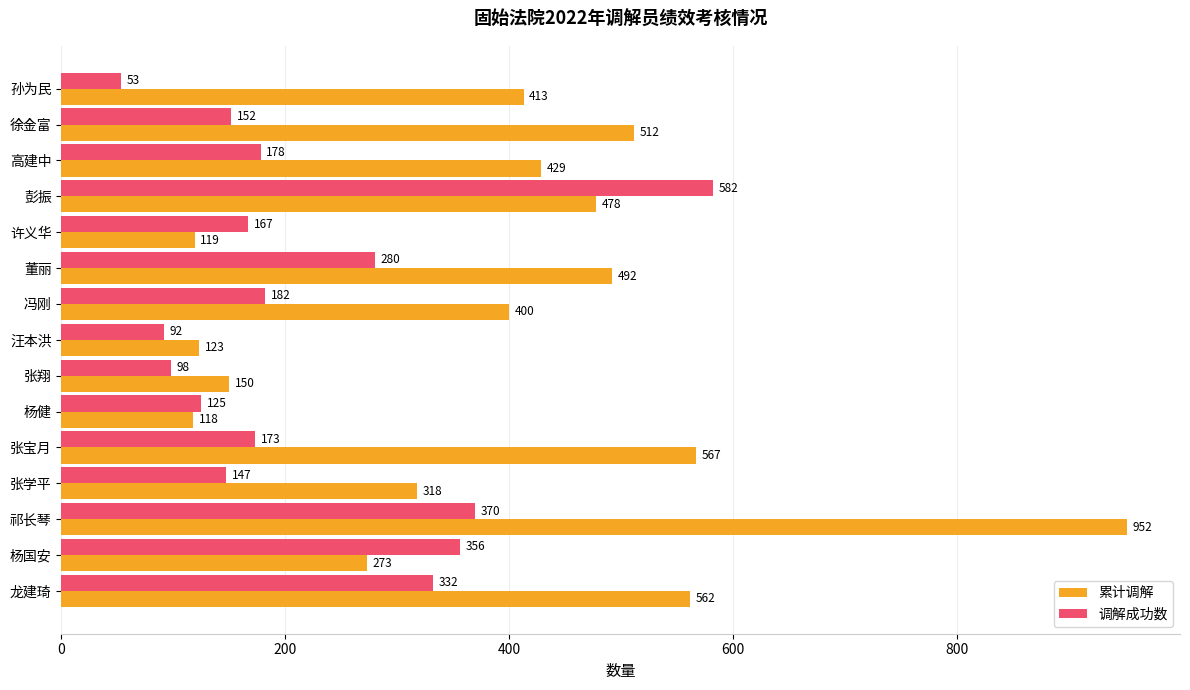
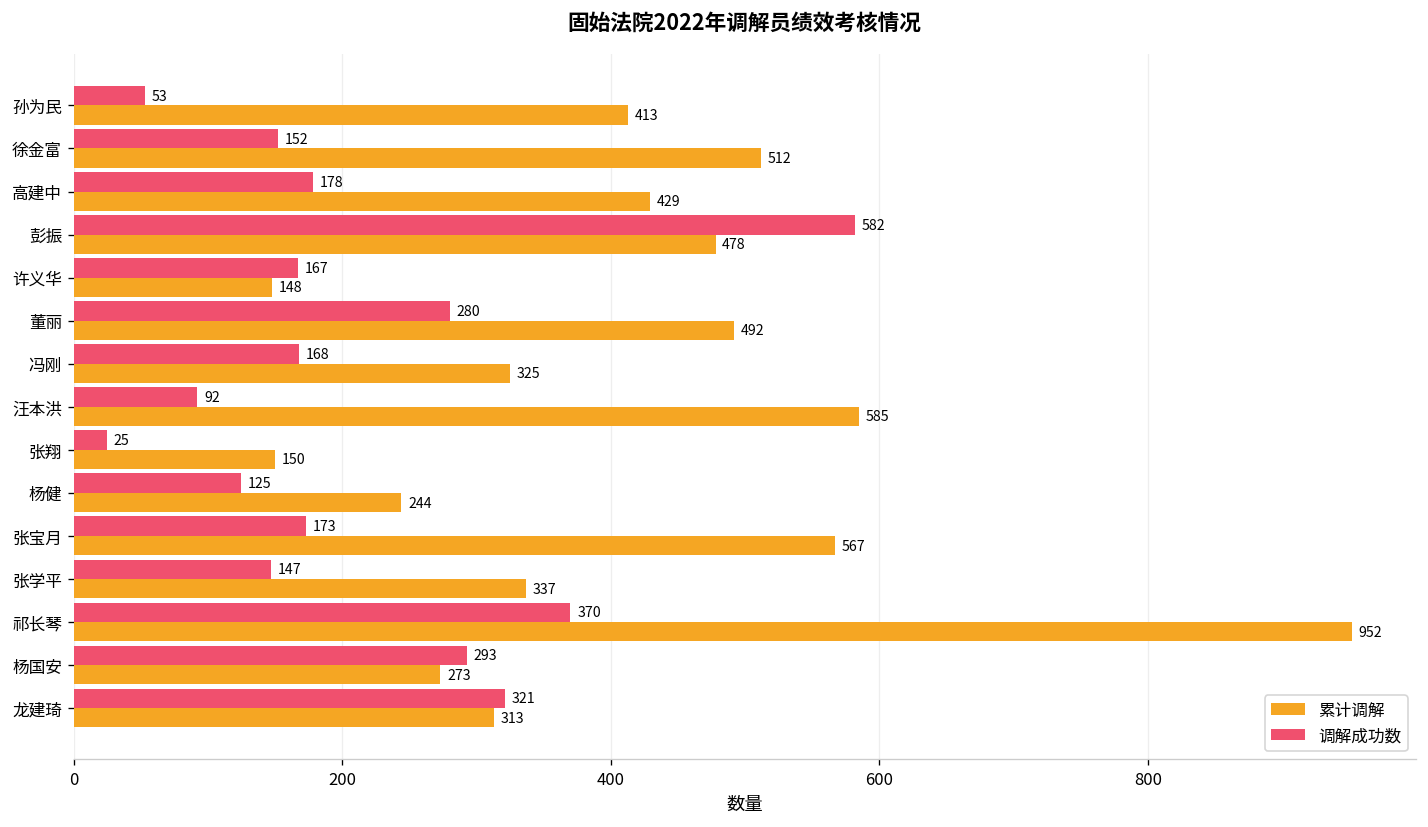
  {
    "累计调解": {
      "孙为民": 413,
      "徐金富": 512,
      "高建中": 429,
      "彭振": 478,
-     "许义华": 119,
+     "许义华": 148,
      "董丽": 492,
-     "冯刚": 400,
-     "汪本洪": 123,
+     "冯刚": 325,
+     "汪本洪": 585,
      "张翔": 150,
-     "杨健": 118,
+     "杨健": 244,
      "张宝月": 567,
-     "张学平": 318,
+     "张学平": 337,
      "祁长琴": 952,
      "杨国安": 273,
-     "龙建琦": 562
+     "龙建琦": 313
    },
    "调解成功数": {
      "孙为民": 53,
      "徐金富": 152,
      "高建中": 178,
      "彭振": 582,
      "许义华": 167,
      "董丽": 280,
-     "冯刚": 182,
+     "冯刚": 168,
      "汪本洪": 92,
-     "张翔": 98,
+     "张翔": 25,
      "杨健": 125,
      "张宝月": 173,
      "张学平": 147,
      "祁长琴": 370,
-     "杨国安": 356,
-     "龙建琦": 332
+     "杨国安": 293,
+     "龙建琦": 321
    }
  }
